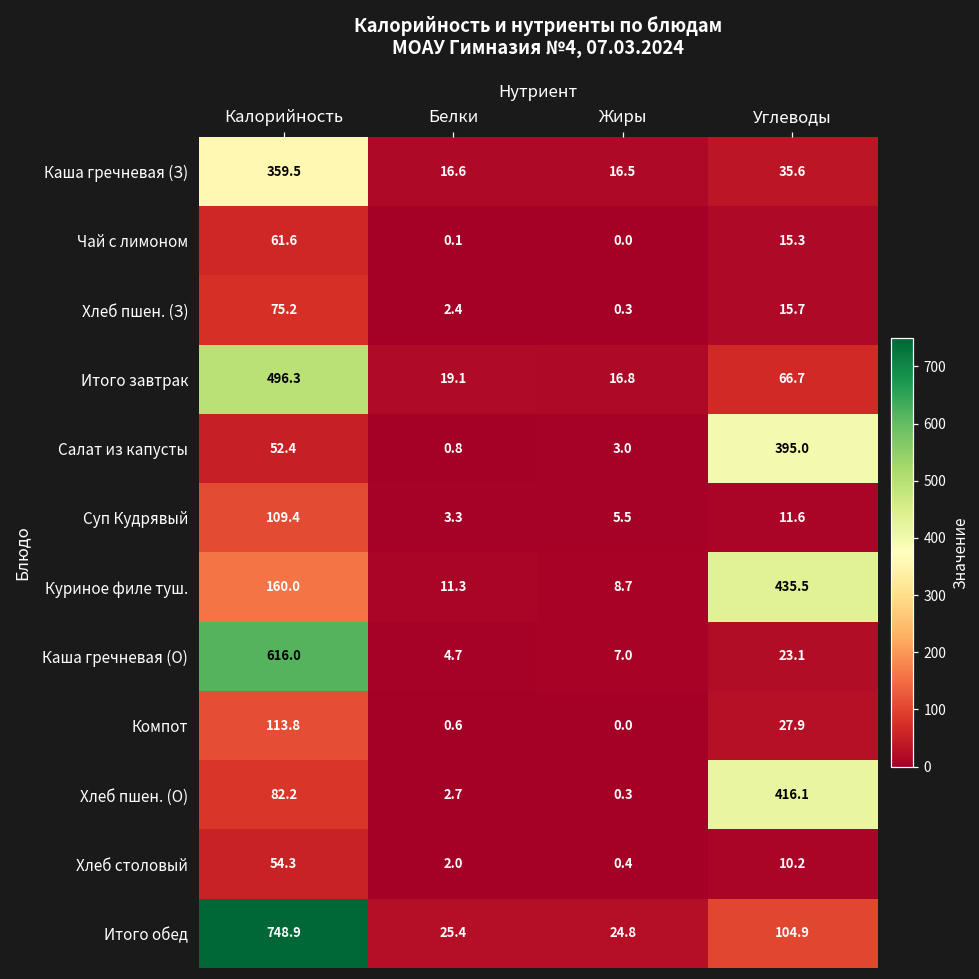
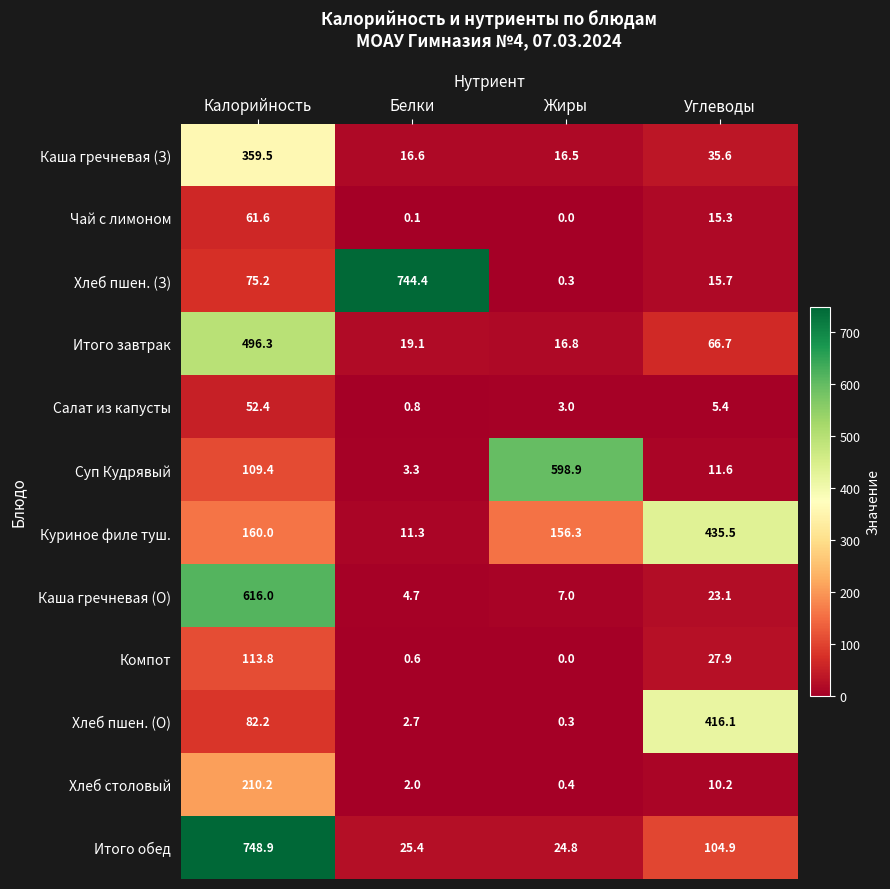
  {
    "Каша гречневая (З)": {
      "Калорийность": 359.5,
      "Белки": 16.6,
      "Жиры": 16.5,
      "Углеводы": 35.6
    },
    "Чай с лимоном": {
      "Калорийность": 61.6,
      "Белки": 0.1,
      "Жиры": 0.0,
      "Углеводы": 15.3
    },
    "Хлеб пшен. (З)": {
      "Калорийность": 75.2,
-     "Белки": 2.4,
+     "Белки": 744.4,
      "Жиры": 0.3,
      "Углеводы": 15.7
    },
    "Итого завтрак": {
      "Калорийность": 496.3,
      "Белки": 19.1,
      "Жиры": 16.8,
      "Углеводы": 66.7
    },
    "Салат из капусты": {
      "Калорийность": 52.4,
      "Белки": 0.8,
      "Жиры": 3.0,
-     "Углеводы": 395.0
+     "Углеводы": 5.4
    },
    "Суп Кудрявый": {
      "Калорийность": 109.4,
      "Белки": 3.3,
-     "Жиры": 5.5,
+     "Жиры": 598.9,
      "Углеводы": 11.6
    },
    "Куриное филе туш.": {
      "Калорийность": 160.0,
      "Белки": 11.3,
-     "Жиры": 8.7,
+     "Жиры": 156.3,
      "Углеводы": 435.5
    },
    "Каша гречневая (О)": {
      "Калорийность": 616.0,
      "Белки": 4.7,
      "Жиры": 7.0,
      "Углеводы": 23.1
    },
    "Компот": {
      "Калорийность": 113.8,
      "Белки": 0.6,
      "Жиры": 0.0,
      "Углеводы": 27.9
    },
    "Хлеб пшен. (О)": {
      "Калорийность": 82.2,
      "Белки": 2.7,
      "Жиры": 0.3,
      "Углеводы": 416.1
    },
    "Хлеб столовый": {
-     "Калорийность": 54.3,
+     "Калорийность": 210.2,
      "Белки": 2.0,
      "Жиры": 0.4,
      "Углеводы": 10.2
    },
    "Итого обед": {
      "Калорийность": 748.9,
      "Белки": 25.4,
      "Жиры": 24.8,
      "Углеводы": 104.9
    }
  }
